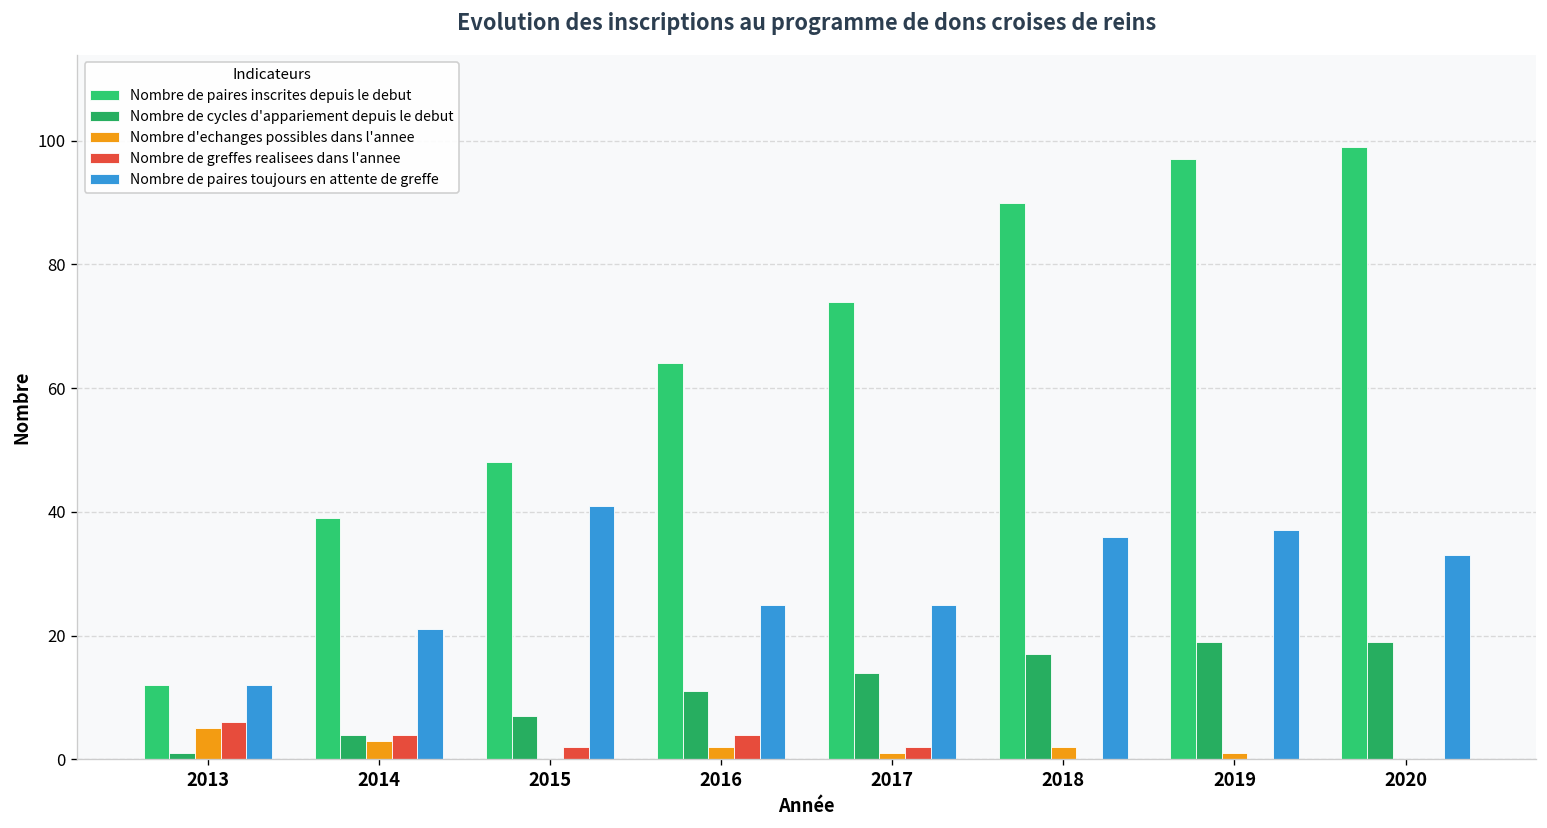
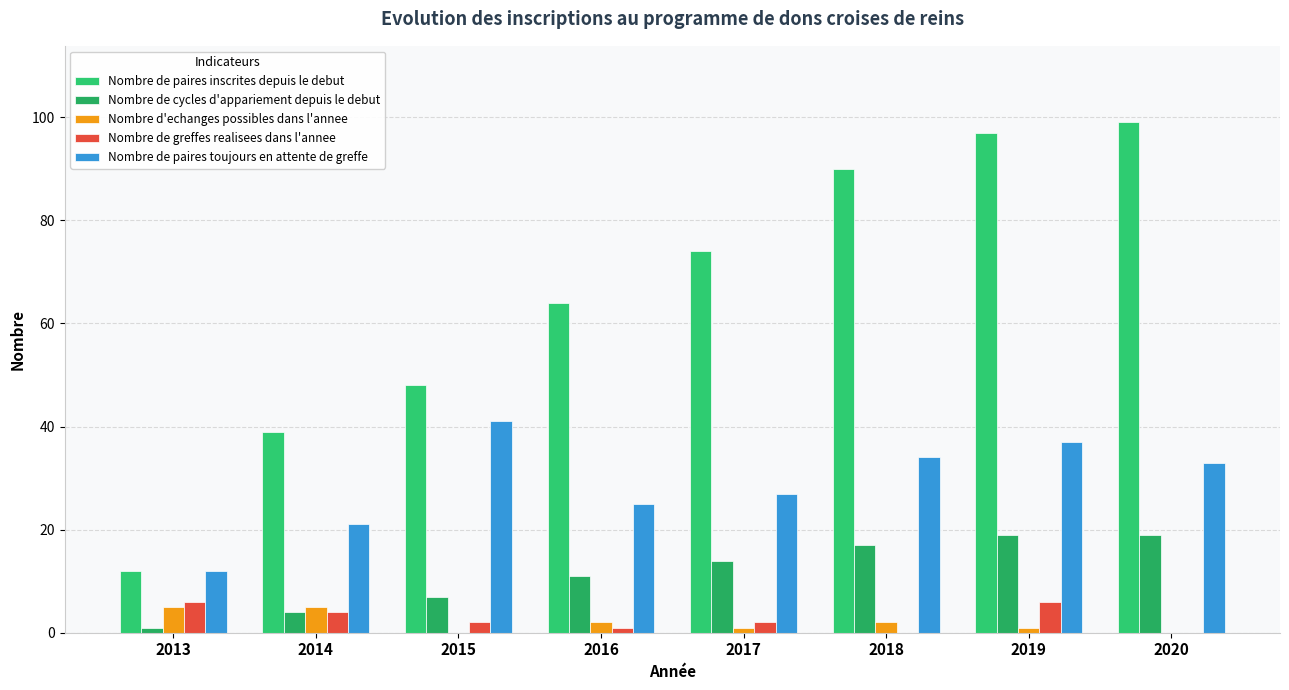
  {
    "Nombre d'echanges possibles dans l'annee": {
      "2013": 5,
-     "2014": 3,
+     "2014": 5,
      "2015": 0,
      "2016": 2,
      "2017": 1,
      "2018": 2,
      "2019": 1,
      "2020": 0
    },
    "Nombre de greffes realisees dans l'annee": {
      "2013": 6,
      "2014": 4,
      "2015": 2,
-     "2016": 4,
+     "2016": 1,
      "2017": 2,
      "2018": 0,
-     "2019": 0,
+     "2019": 6,
      "2020": 0
    },
    "Nombre de paires toujours en attente de greffe": {
      "2013": 12,
      "2014": 21,
      "2015": 41,
      "2016": 25,
-     "2017": 25,
-     "2018": 36,
+     "2017": 27,
+     "2018": 34,
      "2019": 37,
      "2020": 33
    }
  }
